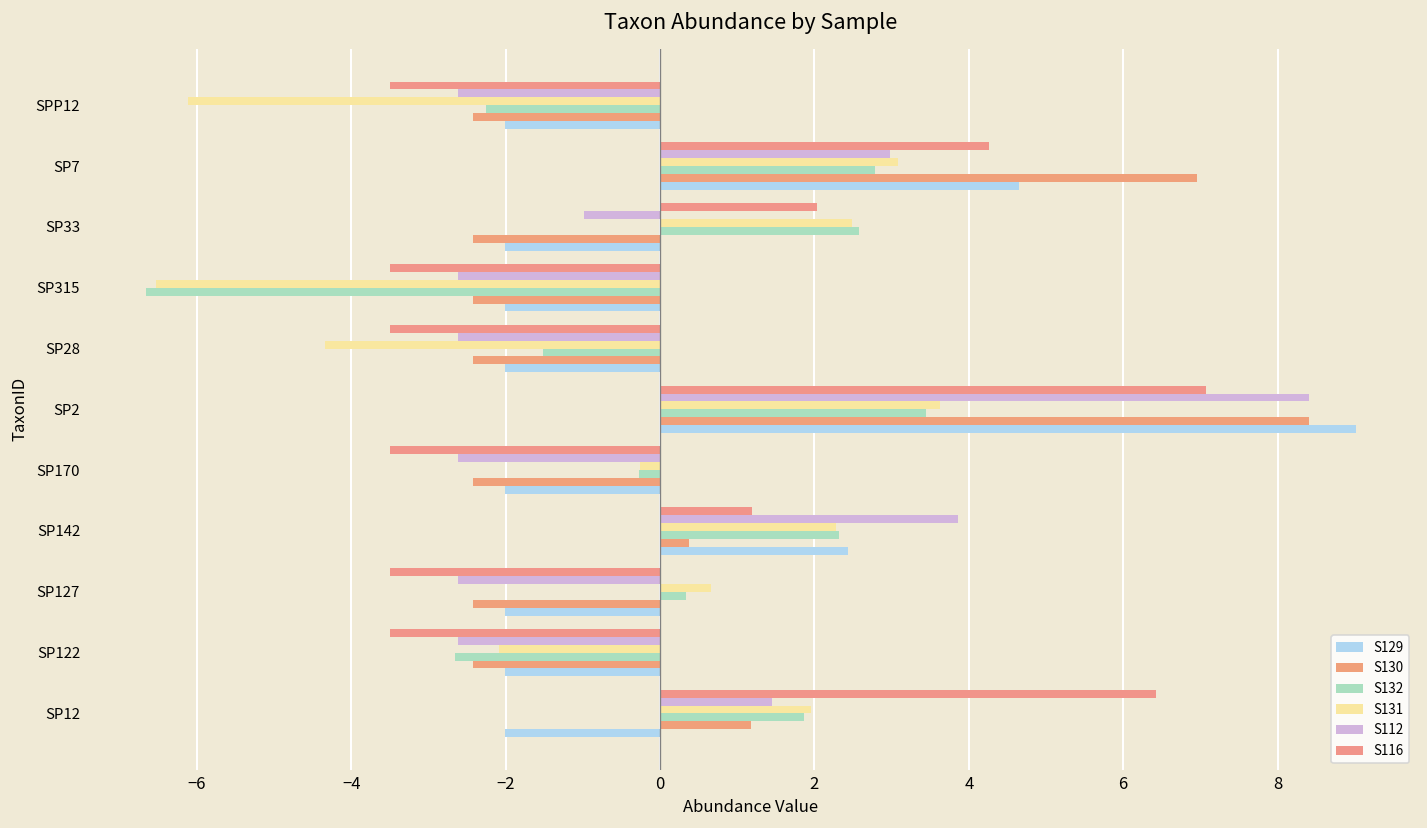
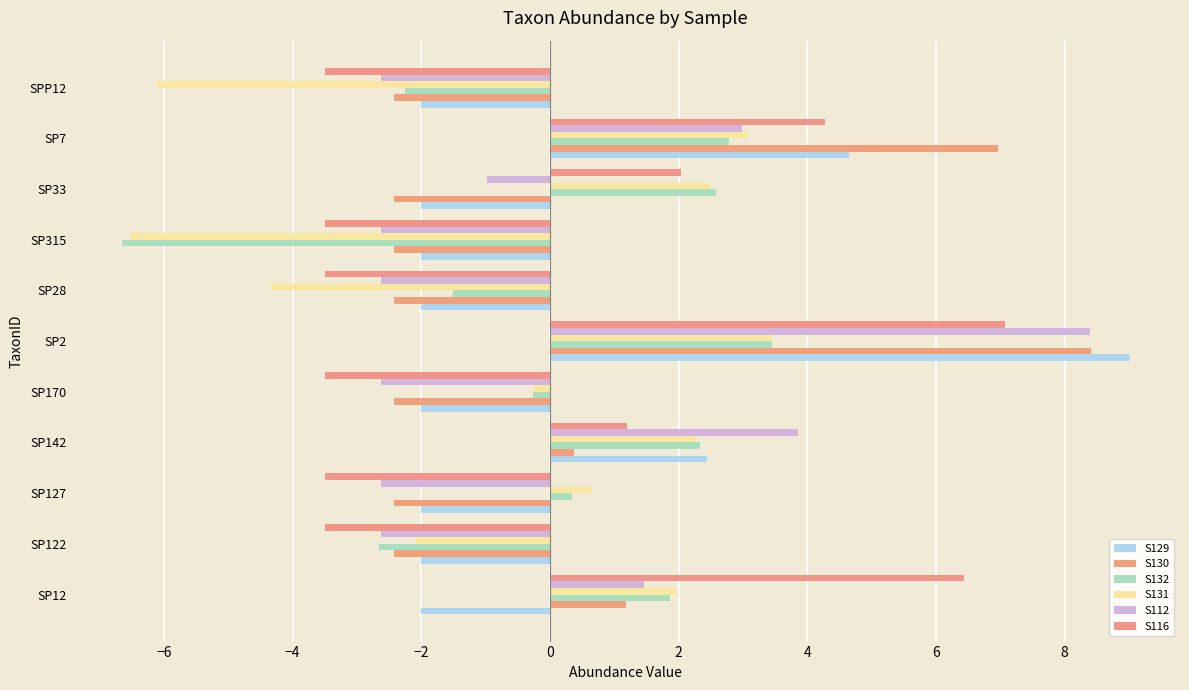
  {
    "S131": {
      "SPP12": -6.1,
      "SP7": 3.1,
      "SP33": 2.5,
      "SP315": -6.5,
      "SP28": -4.3,
-     "SP2": 3.6,
+     "SP2": 3.4,
      "SP170": -0.3,
      "SP142": 2.3,
      "SP127": 0.7,
      "SP122": -2.1,
      "SP12": 2.0
    }
  }
